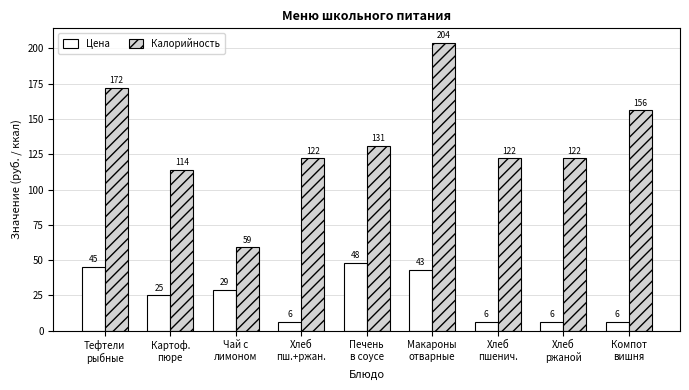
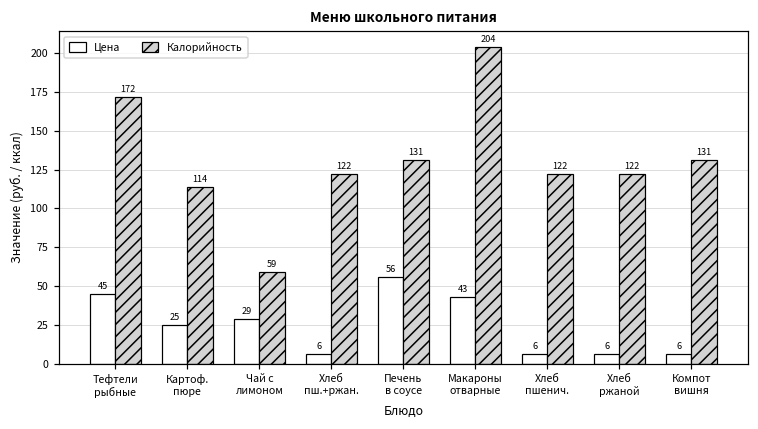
  {
    "Цена": {
      "Тефтели рыбные": 45,
      "Картоф. пюре": 25,
      "Чай с лимоном": 29,
      "Хлеб пш.+ржан.": 6,
-     "Печень в соусе": 48,
+     "Печень в соусе": 56,
      "Макароны отварные": 43,
      "Хлеб пшенич.": 6,
      "Хлеб ржаной": 6,
      "Компот вишня": 6
    },
    "Калорийность": {
      "Тефтели рыбные": 172,
      "Картоф. пюре": 114,
      "Чай с лимоном": 59,
      "Хлеб пш.+ржан.": 122,
      "Печень в соусе": 131,
      "Макароны отварные": 204,
      "Хлеб пшенич.": 122,
      "Хлеб ржаной": 122,
-     "Компот вишня": 156
+     "Компот вишня": 131
    }
  }
